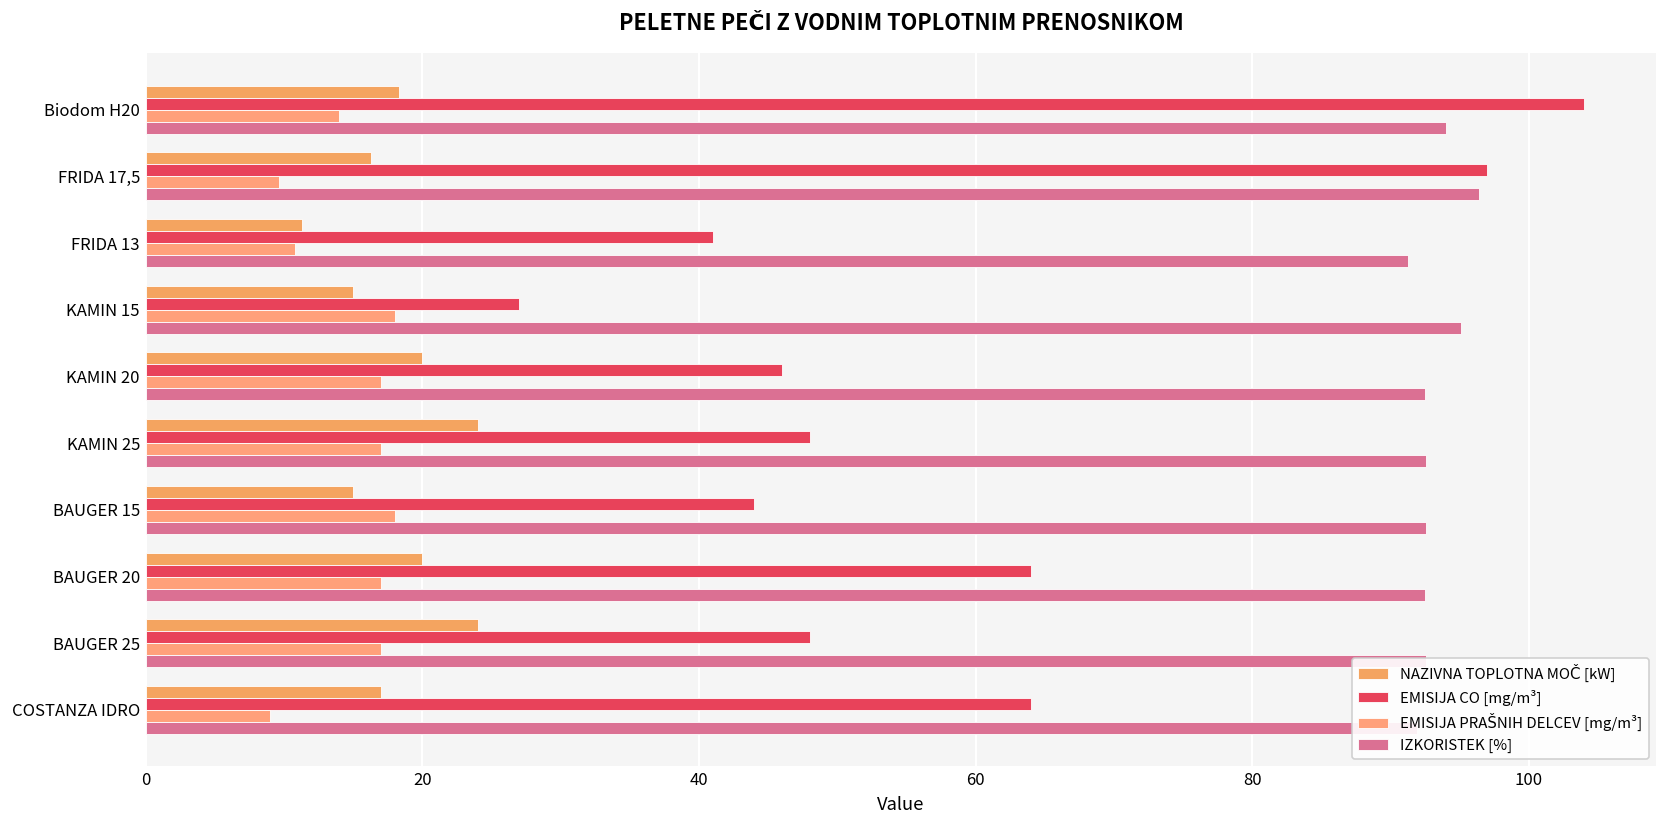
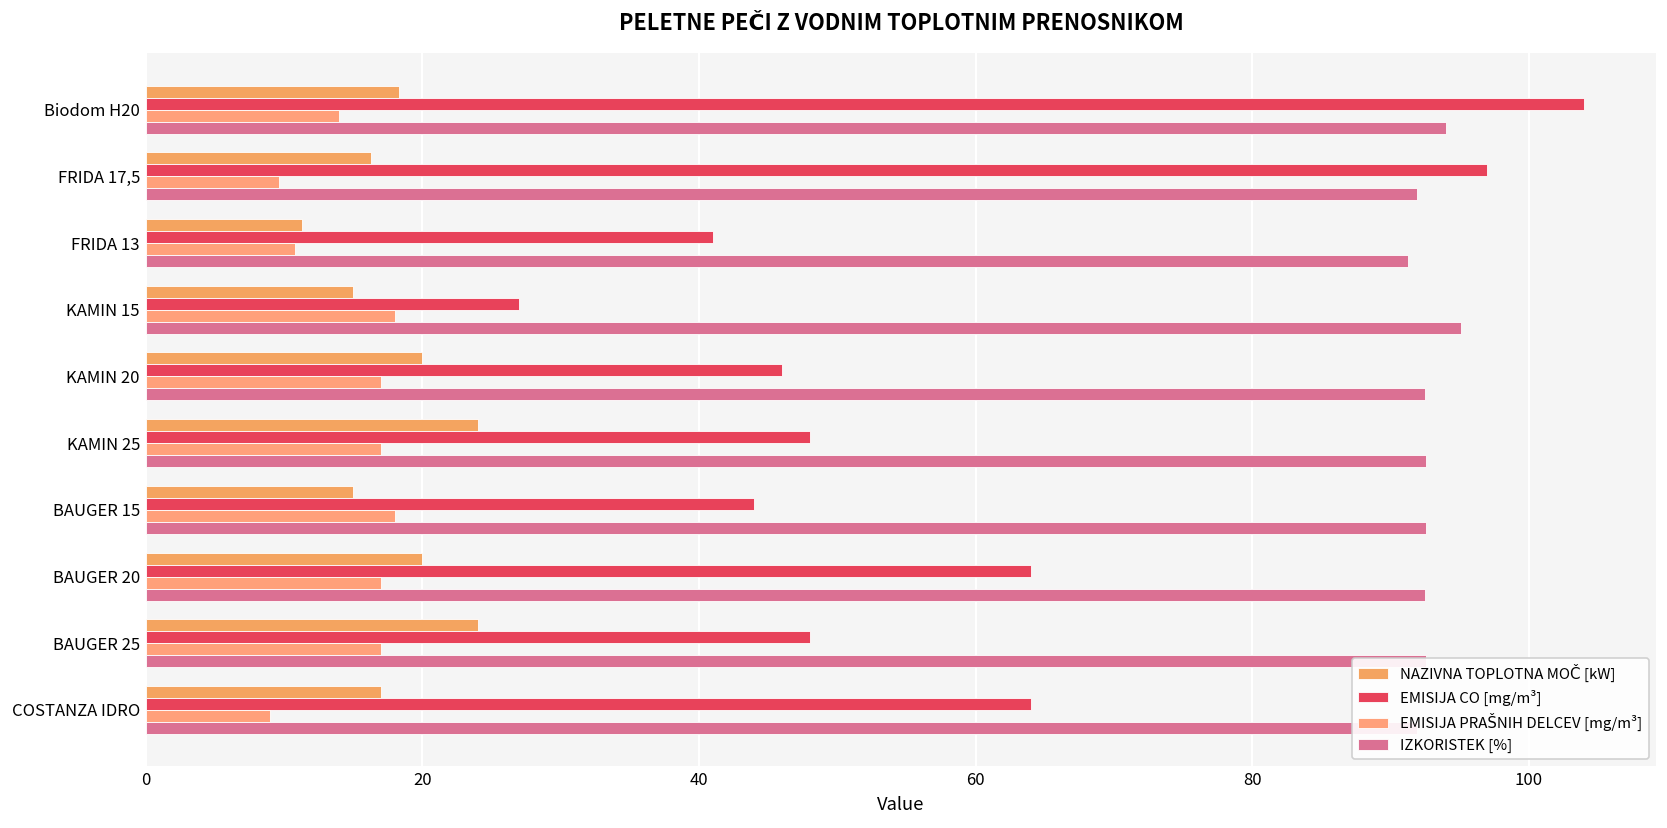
  {
    "EMISIJA CO [mg/m³]": {
      "Biodom H20": 104.0,
      "FRIDA 17,5": 97.0,
      "FRIDA 13": 41.0,
      "KAMIN 15": 27.0,
      "KAMIN 20": 46.0,
      "KAMIN 25": 48.0,
      "BAUGER 15": 44.0,
      "BAUGER 20": 64.0,
      "BAUGER 25": 48.0,
      "COSTANZA IDRO": 64.0
    },
    "IZKORISTEK [%]": {
      "Biodom H20": 94.0,
-     "FRIDA 17,5": 96.4,
+     "FRIDA 17,5": 91.9,
      "FRIDA 13": 91.3,
      "KAMIN 15": 95.1,
      "KAMIN 20": 92.5,
      "KAMIN 25": 92.6,
      "BAUGER 15": 92.6,
      "BAUGER 20": 92.5
    }
  }
